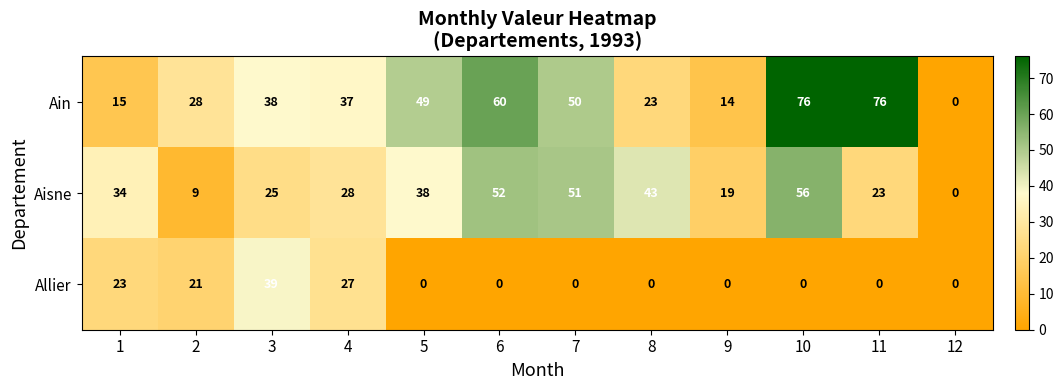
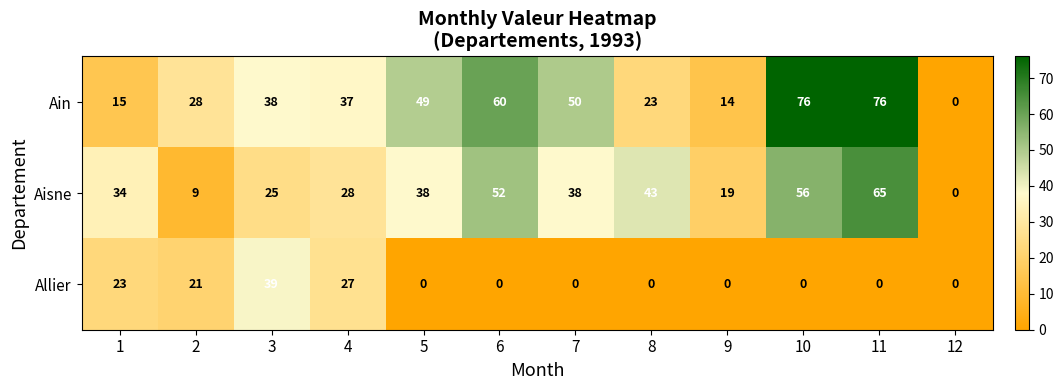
  {
    "Ain": {
      "1": 15,
      "2": 28,
      "3": 38,
      "4": 37,
      "5": 49,
      "6": 60,
      "7": 50,
      "8": 23,
      "9": 14,
      "10": 76,
      "11": 76,
      "12": 0
    },
    "Aisne": {
      "1": 34,
      "2": 9,
      "3": 25,
      "4": 28,
      "5": 38,
      "6": 52,
-     "7": 51,
+     "7": 38,
      "8": 43,
      "9": 19,
      "10": 56,
-     "11": 23,
+     "11": 65,
      "12": 0
    },
    "Allier": {
      "1": 23,
      "2": 21,
      "3": 39,
      "4": 27,
      "5": 0,
      "6": 0,
      "7": 0,
      "8": 0,
      "9": 0,
      "10": 0,
      "11": 0,
      "12": 0
    }
  }
